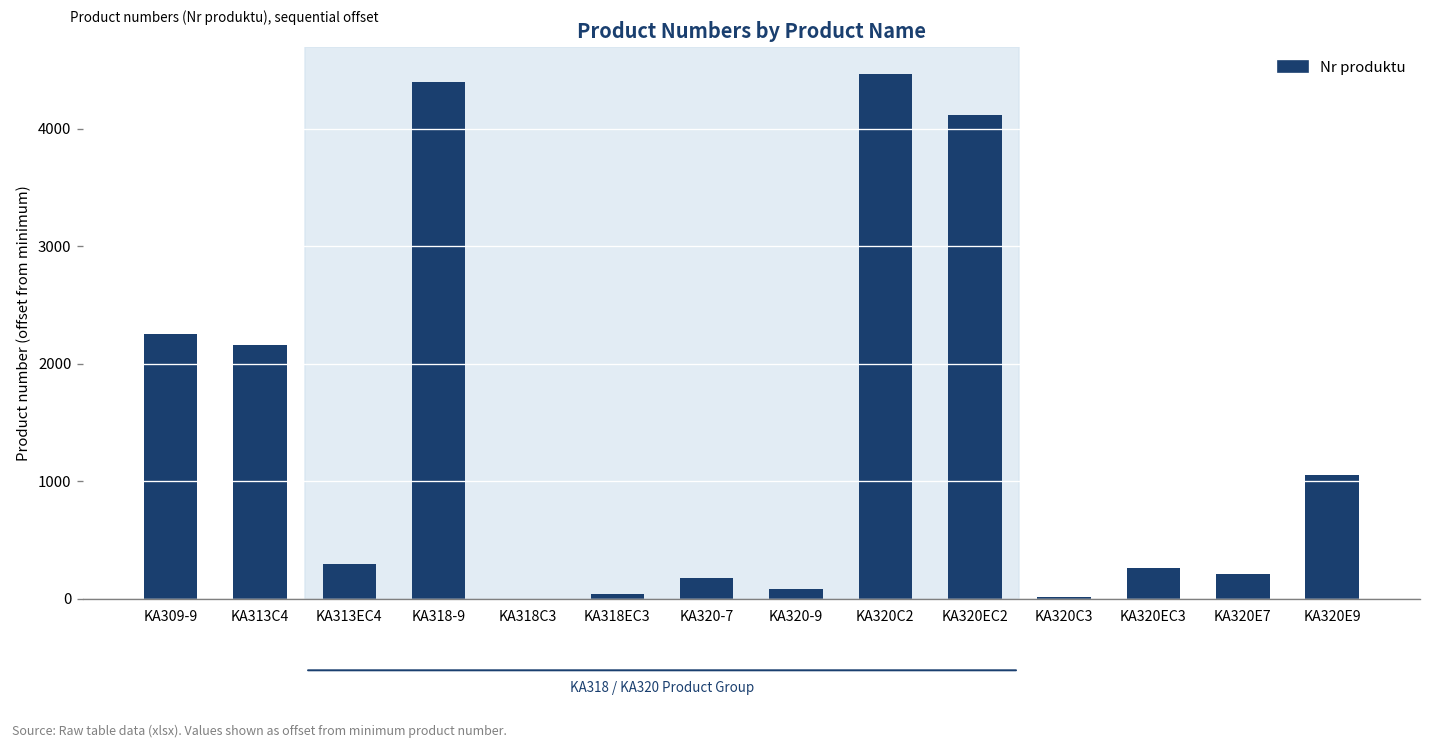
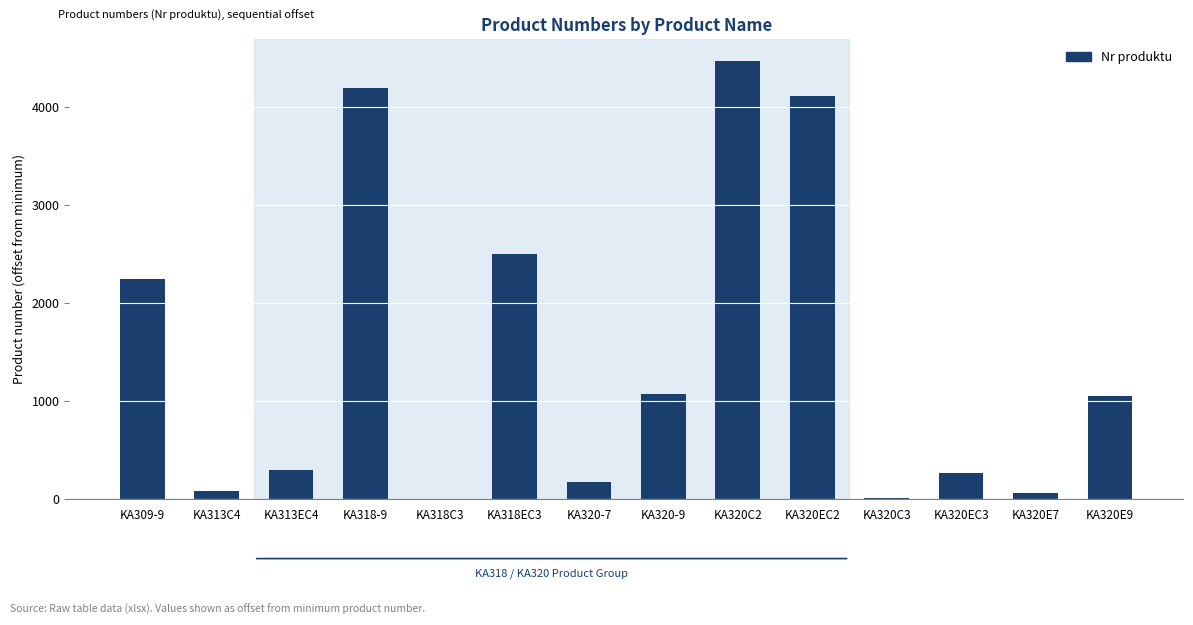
  {
    "KA309-9": 2300,
-   "KA313C4": 2200,
+   "KA313C4": 100,
    "KA313EC4": 300,
-   "KA318-9": 4400,
+   "KA318-9": 4200,
    "KA318C3": 0,
-   "KA318EC3": 0,
+   "KA318EC3": 2500,
    "KA320-7": 200,
-   "KA320-9": 100,
+   "KA320-9": 1100,
    "KA320C2": 4500,
    "KA320EC2": 4100,
    "KA320EC3": 300,
-   "KA320E7": 200,
+   "KA320E7": 100,
    "KA320E9": 1100
  }
